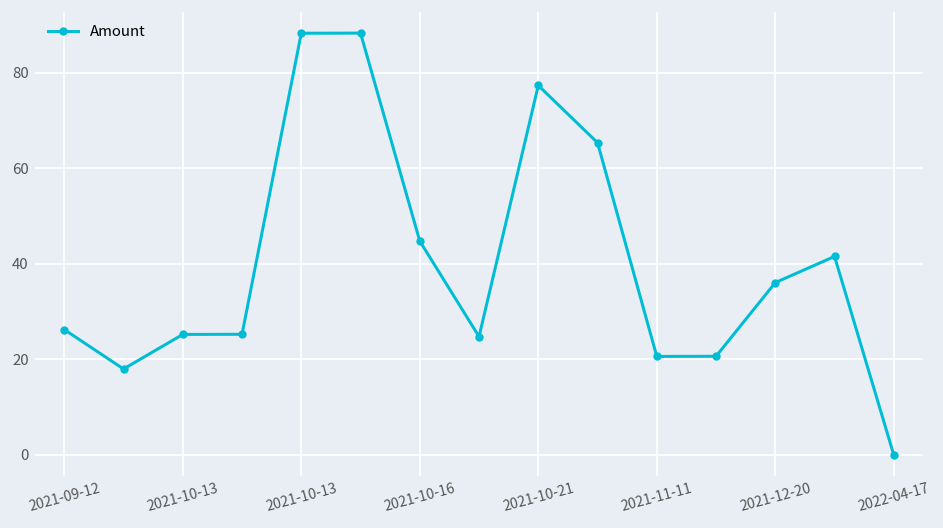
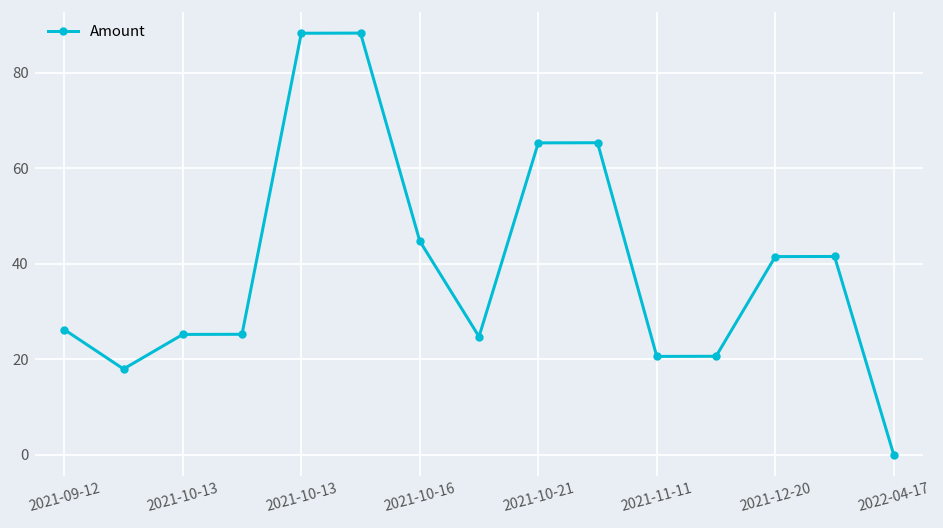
  {
    "2021-09-12": 26,
    "2021-10-16": 45,
-   "2021-10-21": 77,
+   "2021-10-21": 65,
    "2021-11-11": 21,
-   "2021-12-20": 36,
+   "2021-12-20": 42,
    "2022-04-17": 0
  }
